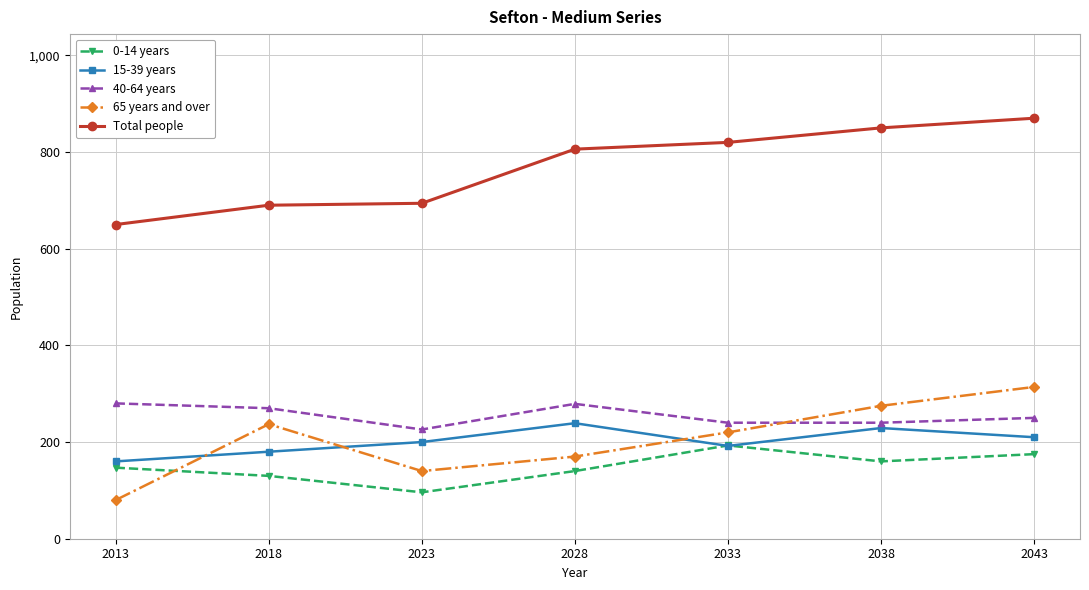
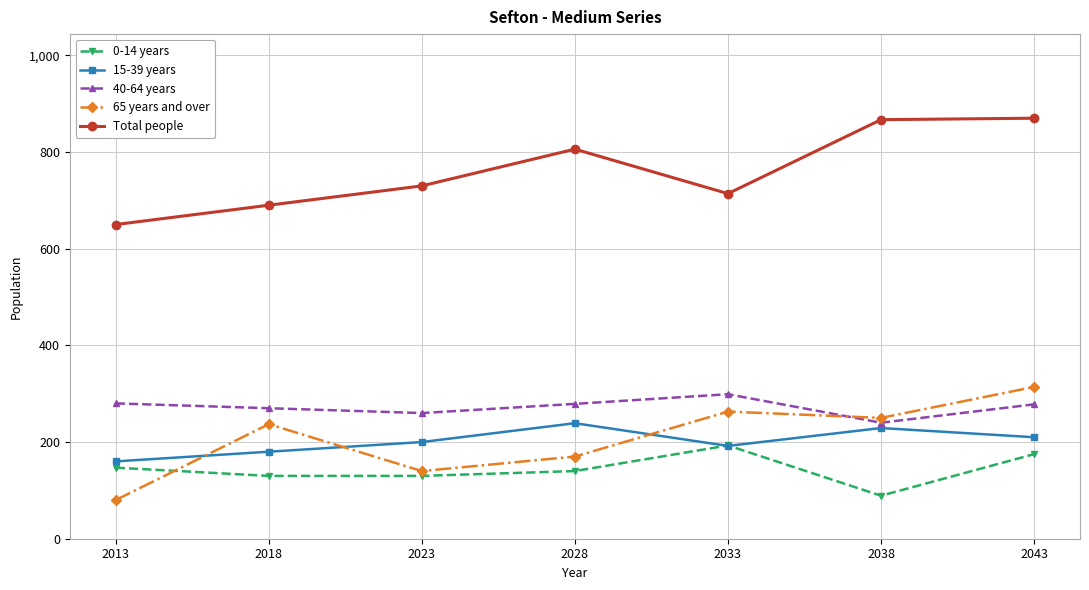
  {
    "0-14 years": {
      "2013": 150,
      "2018": 130,
-     "2023": 100,
+     "2023": 130,
      "2028": 140,
-     "2038": 160,
+     "2038": 90,
      "2043": 180
    },
    "15-39 years": {
      "2013": 160,
      "2018": 180,
      "2023": 200,
      "2028": 240,
      "2038": 230,
      "2043": 210
    },
    "40-64 years": {
      "2013": 280,
      "2018": 270,
-     "2023": 230,
+     "2023": 260,
      "2028": 280,
-     "2033": 240,
+     "2033": 300,
      "2038": 240,
-     "2043": 250
+     "2043": 280
    },
    "65 years and over": {
      "2013": 80,
      "2018": 240,
      "2023": 140,
      "2028": 170,
-     "2033": 220,
-     "2038": 280,
+     "2033": 260,
+     "2038": 250,
      "2043": 310
    },
    "Total people": {
      "2013": 650,
      "2018": 690,
-     "2023": 690,
+     "2023": 730,
      "2028": 810,
-     "2033": 820,
-     "2038": 850,
+     "2033": 710,
+     "2038": 870,
      "2043": 870
    }
  }
